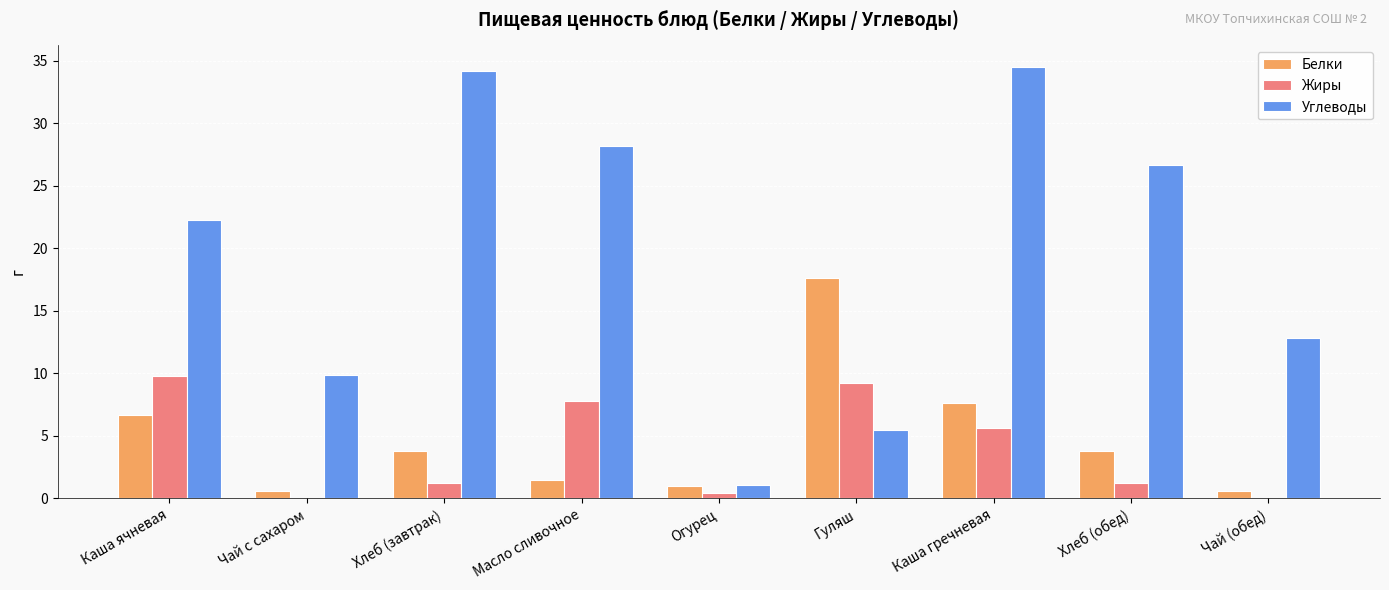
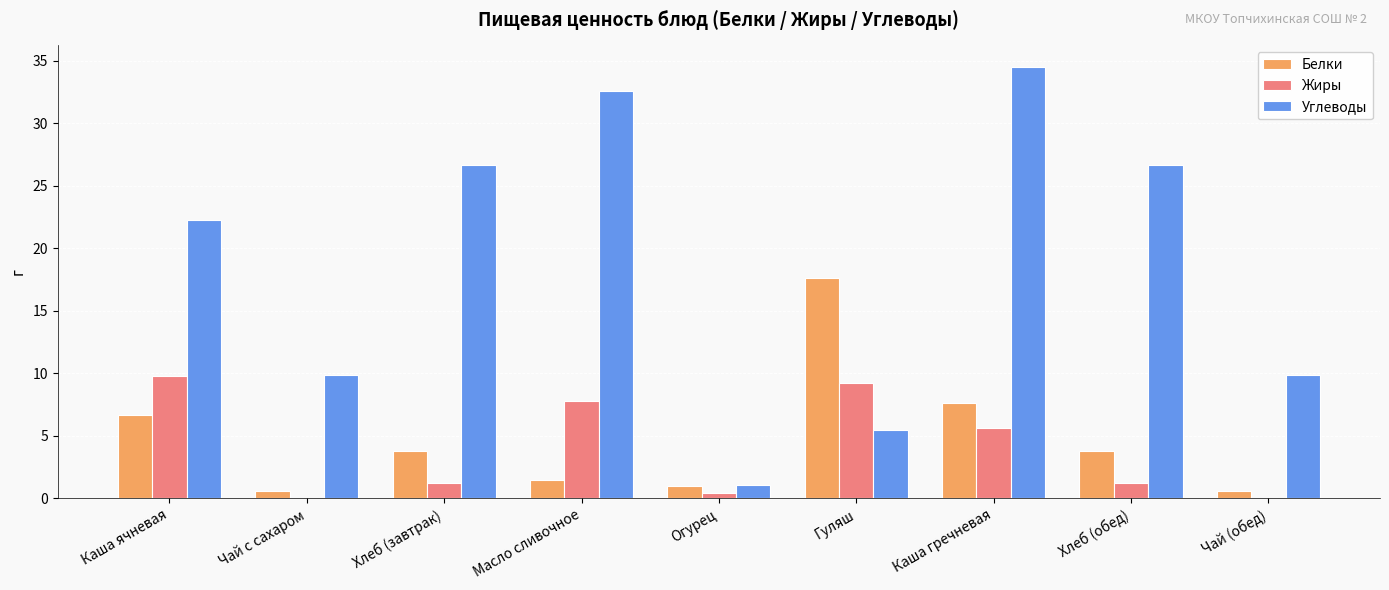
  {
    "Углеводы": {
      "Каша ячневая": 22.3,
      "Чай с сахаром": 9.9,
-     "Хлеб (завтрак)": 34.2,
-     "Масло сливочное": 28.2,
+     "Хлеб (завтрак)": 26.7,
+     "Масло сливочное": 32.6,
      "Огурец": 1.1,
      "Гуляш": 5.5,
      "Каша гречневая": 34.5,
      "Хлеб (обед)": 26.7,
-     "Чай (обед)": 12.8
+     "Чай (обед)": 9.9
    }
  }
